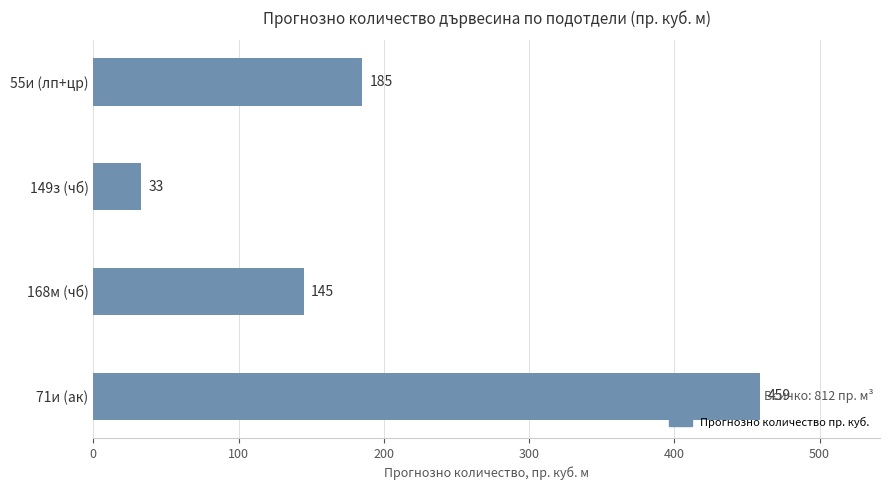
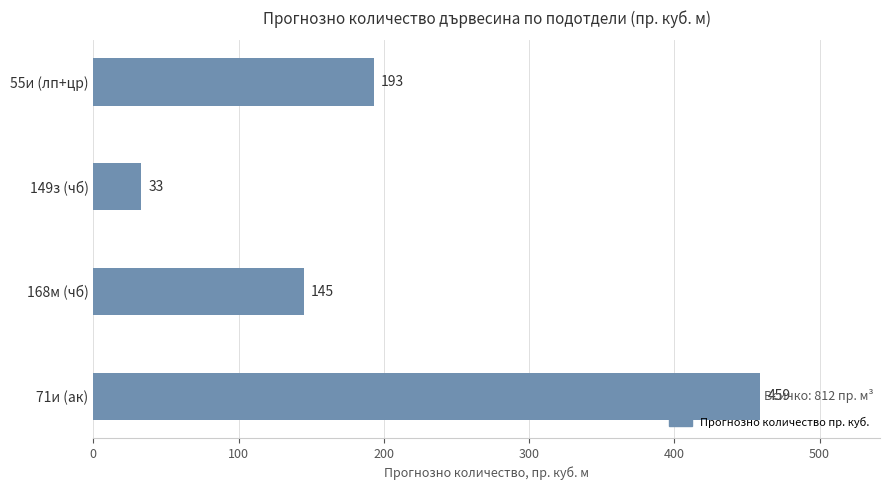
  {
-   "55и (лп+цр)": 185,
+   "55и (лп+цр)": 193,
    "149з (чб)": 33,
    "168м (чб)": 145
  }
